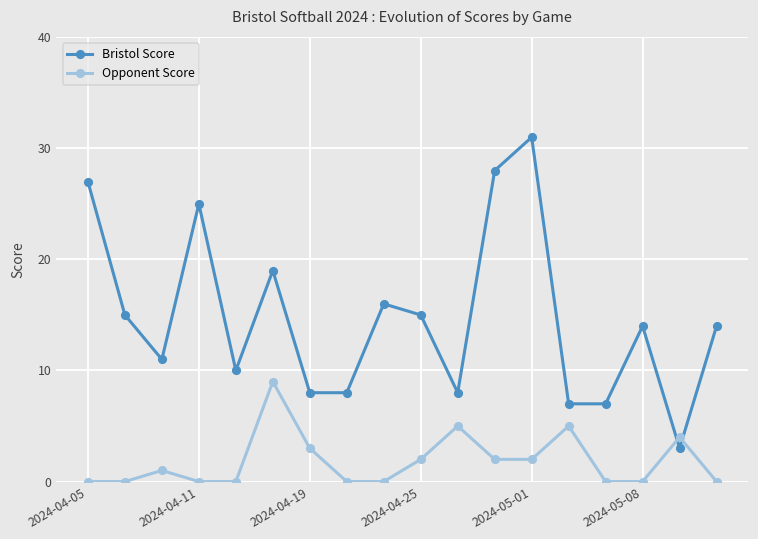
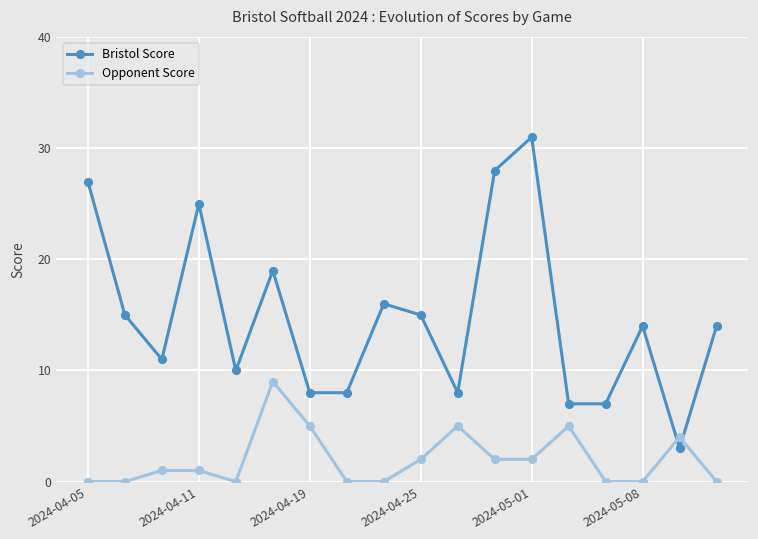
  {
    "Bristol Score": {
      "2024-04-05": 27,
      "2024-04-11": 25,
      "2024-04-19": 8,
      "2024-04-25": 15,
      "2024-05-01": 31,
      "2024-05-08": 14
    },
    "Opponent Score": {
      "2024-04-05": 0,
-     "2024-04-11": 0,
-     "2024-04-19": 3,
+     "2024-04-11": 1,
+     "2024-04-19": 5,
      "2024-04-25": 2,
      "2024-05-01": 2,
      "2024-05-08": 0
    }
  }
